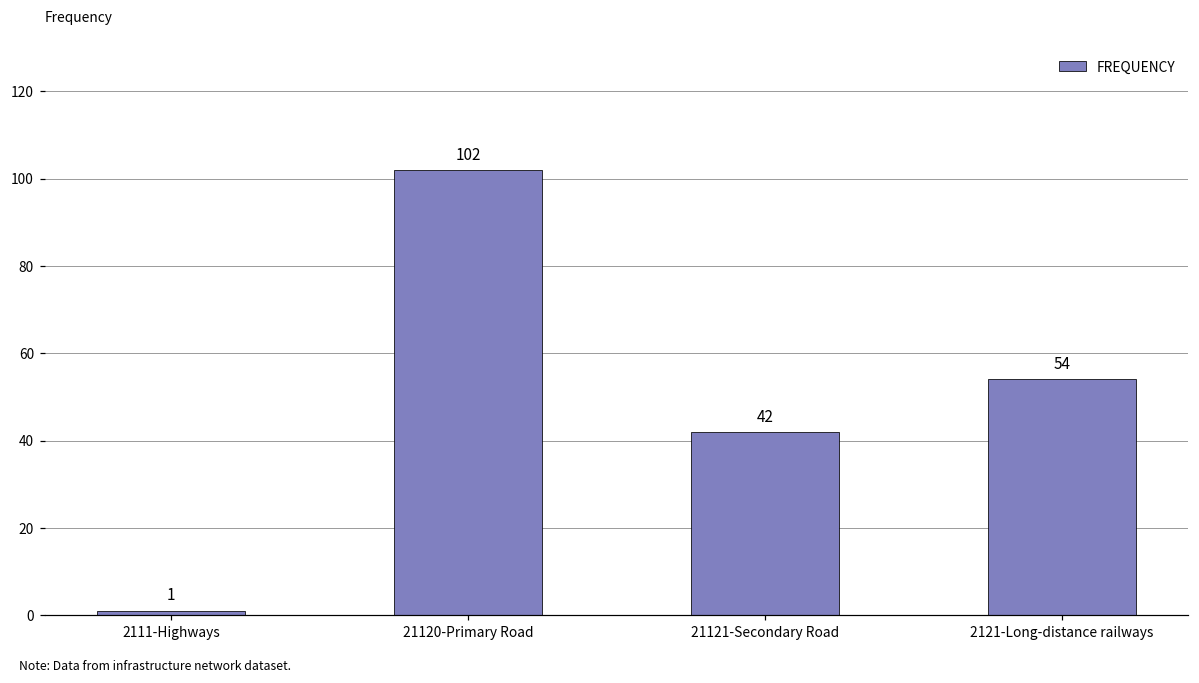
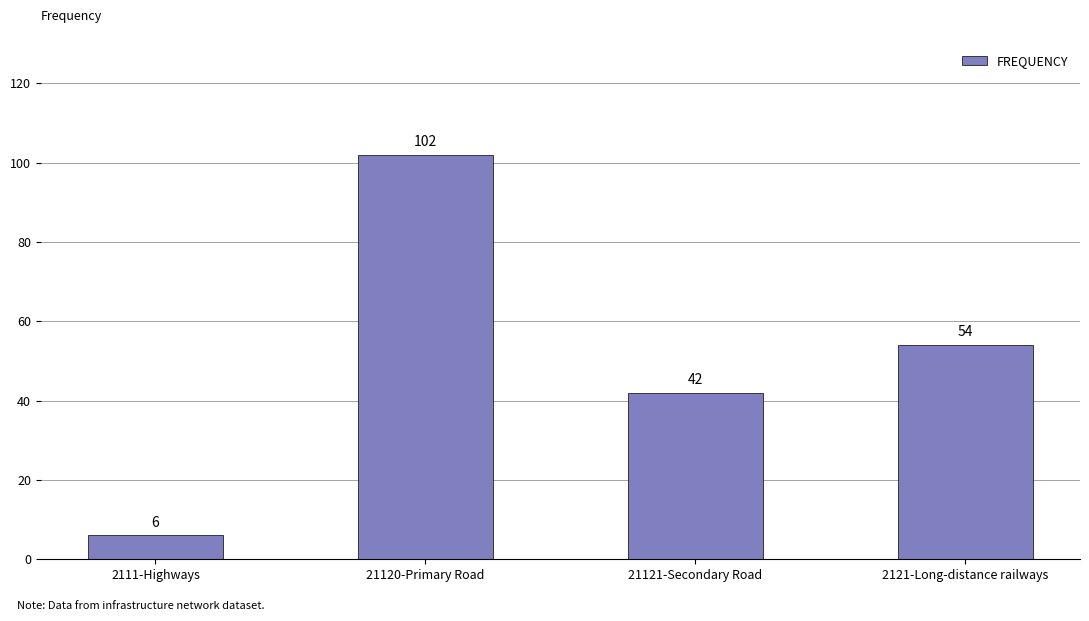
  {
-   "2111-Highways": 1,
+   "2111-Highways": 6,
    "21120-Primary Road": 102,
    "21121-Secondary Road": 42,
    "2121-Long-distance railways": 54
  }
